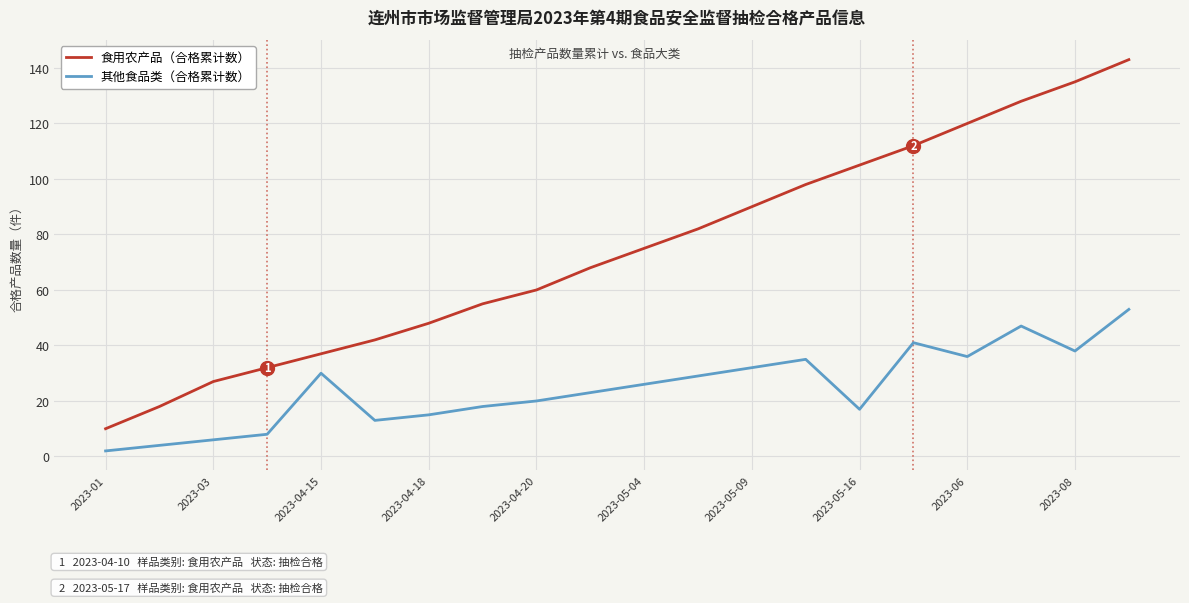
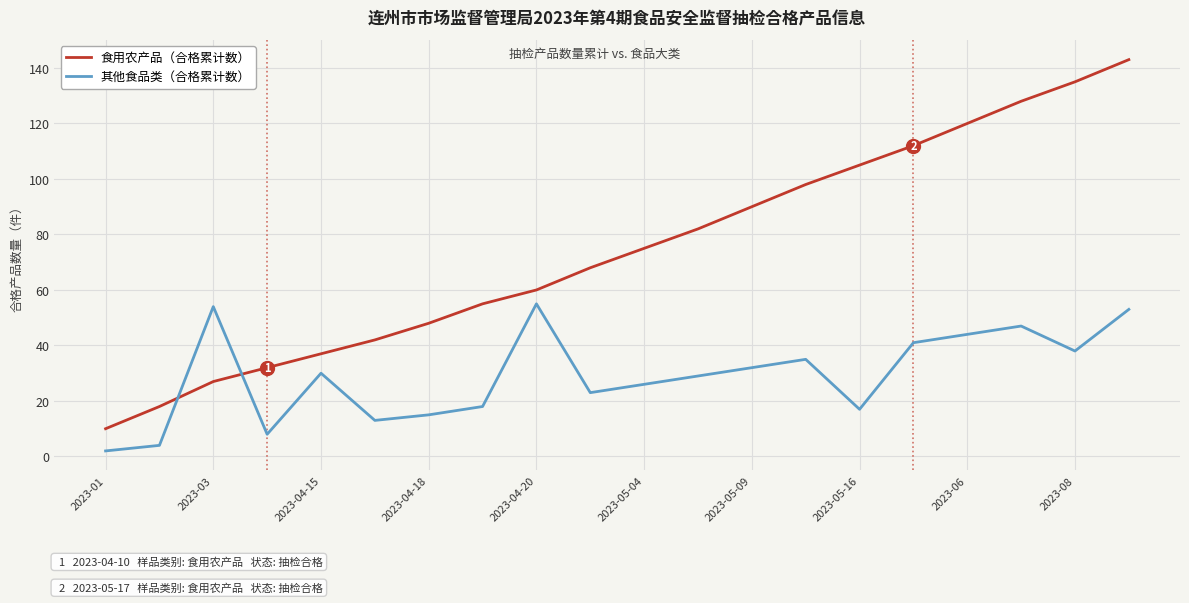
  {
    "其他食品类（合格累计数）": {
      "2023-01": 2,
-     "2023-03": 6,
+     "2023-03": 54,
      "2023-04-15": 30,
      "2023-04-18": 15,
-     "2023-04-20": 20,
+     "2023-04-20": 55,
      "2023-05-04": 26,
      "2023-05-09": 32,
      "2023-05-16": 17,
-     "2023-06": 36,
+     "2023-06": 44,
      "2023-08": 38
    }
  }
